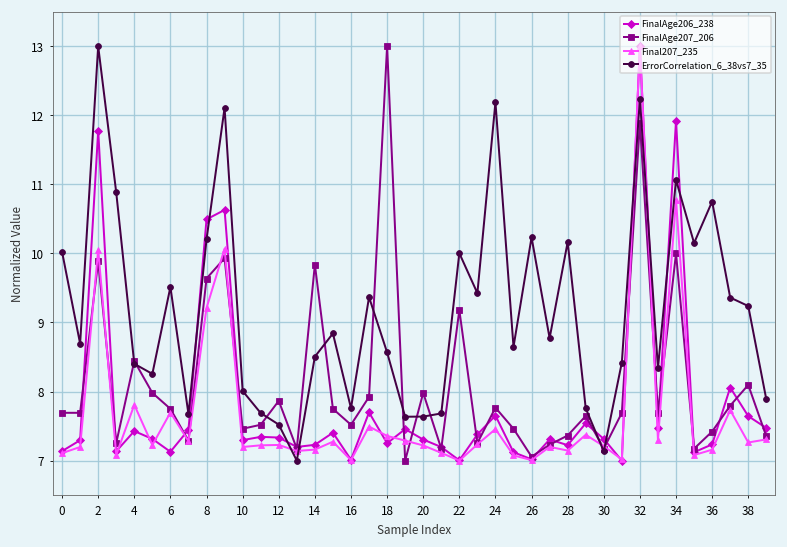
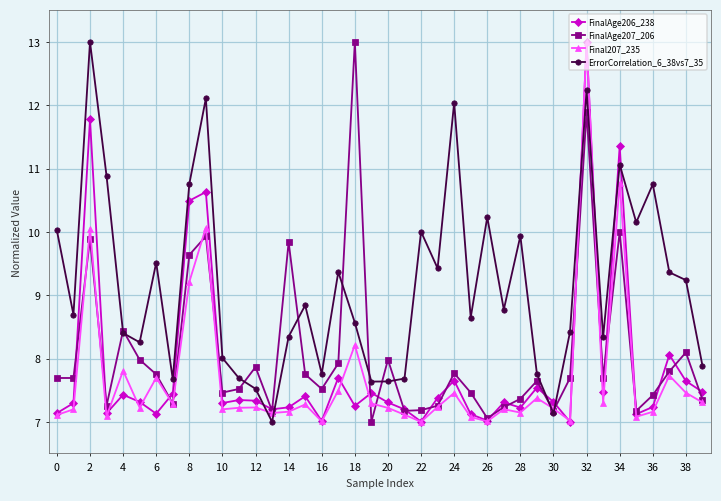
  {
    "FinalAge206_238": {
      "2": 11.8,
      "4": 7.4,
      "6": 7.1,
      "8": 10.5,
      "10": 7.3,
      "12": 7.3,
      "14": 7.2,
      "18": 7.3,
      "20": 7.3,
      "24": 7.7,
      "28": 7.2,
      "30": 7.3,
-     "34": 11.9,
+     "34": 11.4,
      "36": 7.2,
      "38": 7.6
    },
    "FinalAge207_206": {
      "0": 7.7,
      "2": 9.9,
      "6": 7.8,
      "8": 9.6,
      "10": 7.5,
      "12": 7.9,
      "14": 9.8,
      "16": 7.5,
      "18": 13.0,
      "20": 8.0,
-     "22": 9.2,
+     "22": 7.2,
      "24": 7.8,
      "28": 7.4,
      "32": 11.9,
      "34": 10.0,
      "36": 7.4,
      "38": 8.1
    },
    "Final207_235": {
      "2": 10.1,
      "4": 7.8,
      "6": 7.7,
      "8": 9.2,
      "10": 7.2,
      "12": 7.2,
      "14": 7.2,
-     "18": 7.4,
+     "18": 8.2,
      "20": 7.2,
      "24": 7.5,
      "28": 7.1,
      "34": 10.8,
      "36": 7.2,
-     "38": 7.3
+     "38": 7.5
    },
    "ErrorCorrelation_6_38vs7_35": {
      "0": 10.0,
      "2": 13.0,
      "6": 9.5,
-     "8": 10.2,
+     "8": 10.8,
      "10": 8.0,
      "12": 7.5,
-     "14": 8.5,
+     "14": 8.3,
      "16": 7.8,
      "18": 8.6,
      "20": 7.6,
      "22": 10.0,
-     "24": 12.2,
+     "24": 12.0,
      "26": 10.2,
-     "28": 10.2,
+     "28": 9.9,
      "32": 12.2,
      "34": 11.1,
      "36": 10.8,
      "38": 9.2
    }
  }
